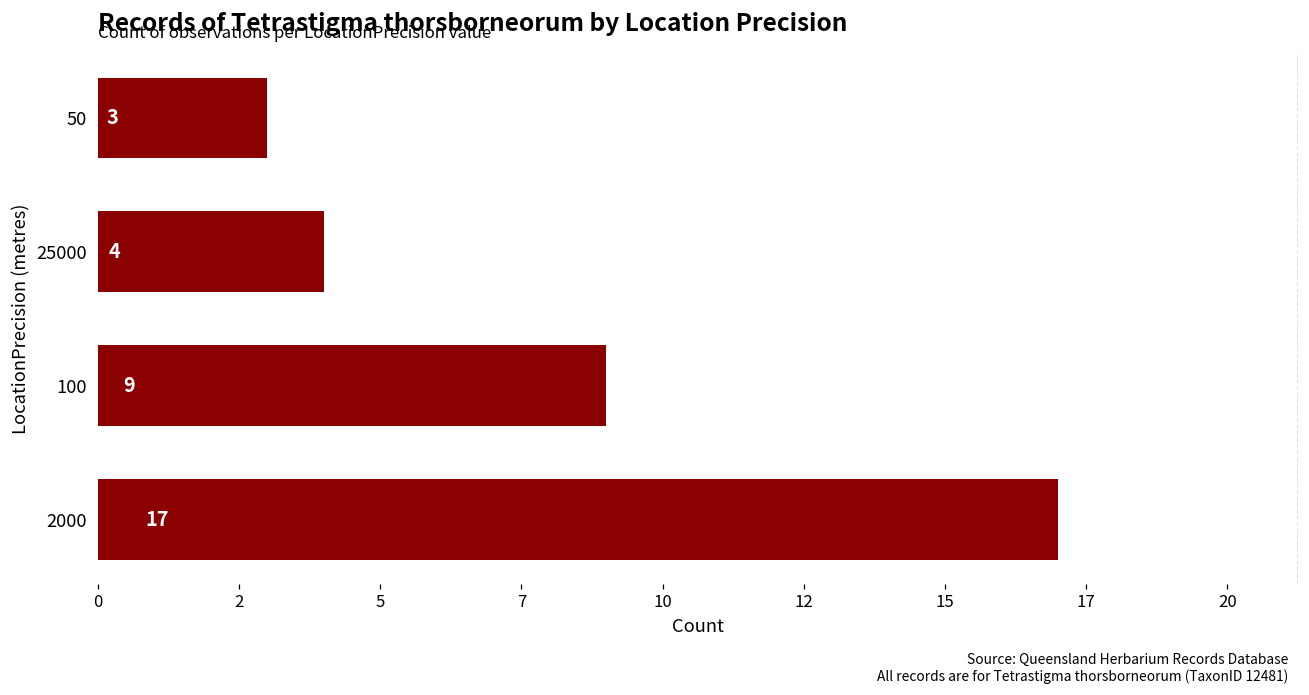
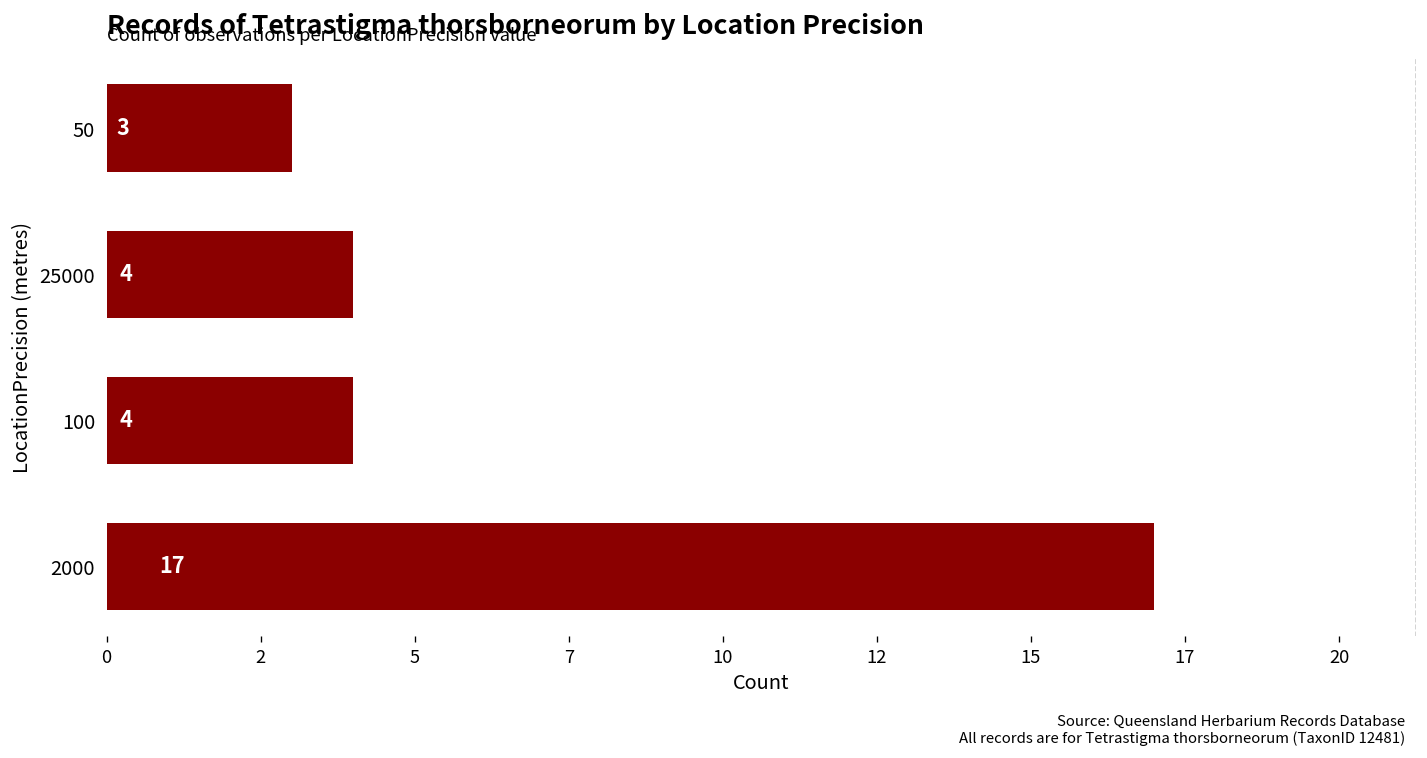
  {
    "50": 3,
    "25000": 4,
-   "100": 9,
+   "100": 4,
    "2000": 17
  }
